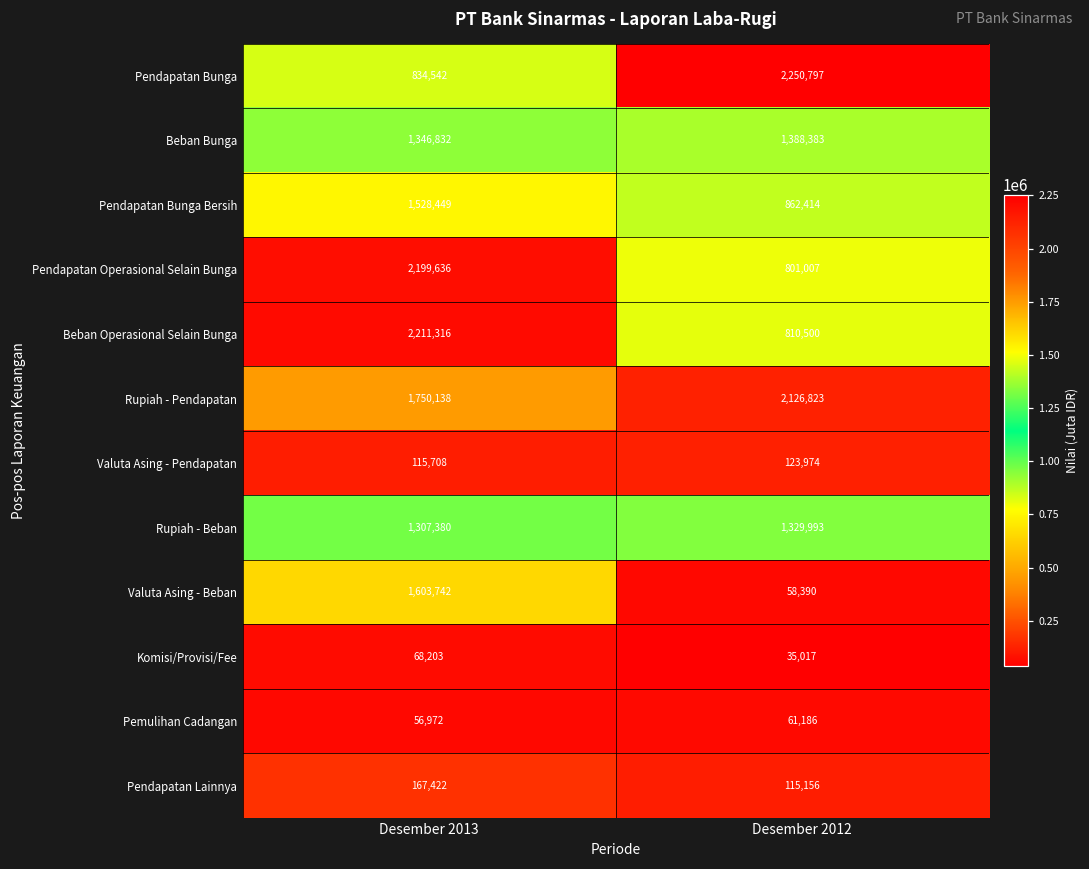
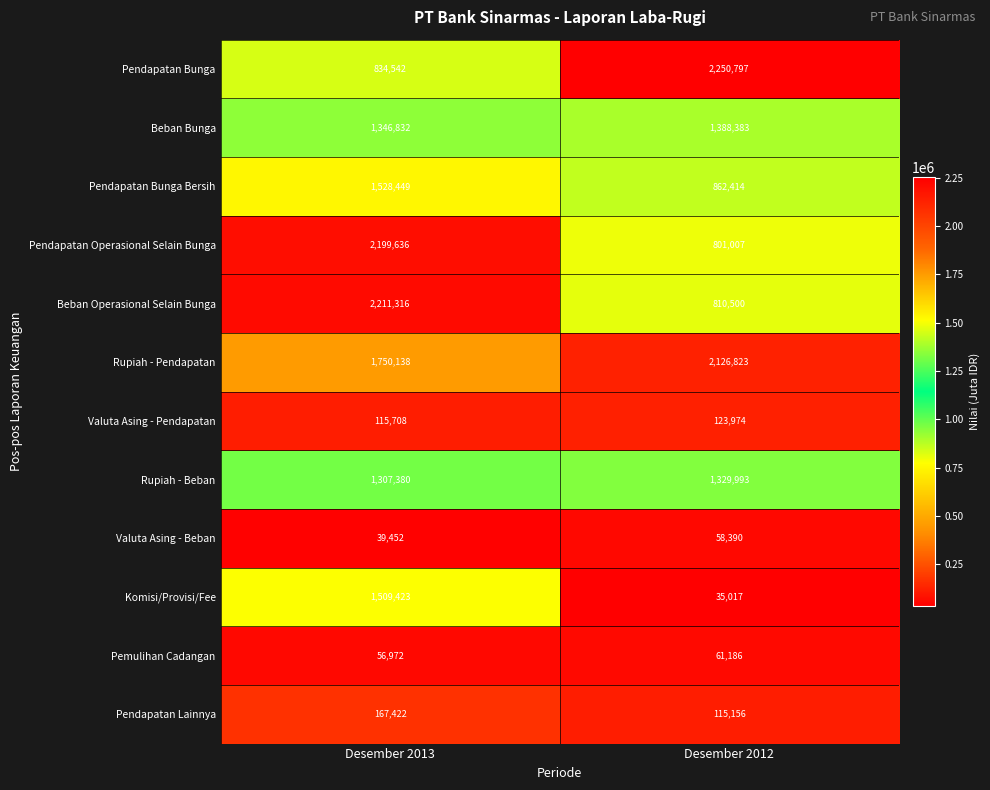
  {
    "Pendapatan Bunga": {
      "Desember 2013": "834,542",
      "Desember 2012": "2,250,797"
    },
    "Beban Bunga": {
      "Desember 2013": "1,346,832",
      "Desember 2012": "1,388,383"
    },
    "Pendapatan Bunga Bersih": {
      "Desember 2013": "1,528,449",
      "Desember 2012": "862,414"
    },
    "Pendapatan Operasional Selain Bunga": {
      "Desember 2013": "2,199,636",
      "Desember 2012": "801,007"
    },
    "Beban Operasional Selain Bunga": {
      "Desember 2013": "2,211,316",
      "Desember 2012": "810,500"
    },
    "Rupiah - Pendapatan": {
      "Desember 2013": "1,750,138",
      "Desember 2012": "2,126,823"
    },
    "Valuta Asing - Pendapatan": {
      "Desember 2013": "115,708",
      "Desember 2012": "123,974"
    },
    "Rupiah - Beban": {
      "Desember 2013": "1,307,380",
      "Desember 2012": "1,329,993"
    },
    "Valuta Asing - Beban": {
-     "Desember 2013": "1,603,742",
+     "Desember 2013": "39,452",
      "Desember 2012": "58,390"
    },
    "Komisi/Provisi/Fee": {
-     "Desember 2013": "68,203",
+     "Desember 2013": "1,509,423",
      "Desember 2012": "35,017"
    },
    "Pemulihan Cadangan": {
      "Desember 2013": "56,972",
      "Desember 2012": "61,186"
    },
    "Pendapatan Lainnya": {
      "Desember 2013": "167,422",
      "Desember 2012": "115,156"
    }
  }
